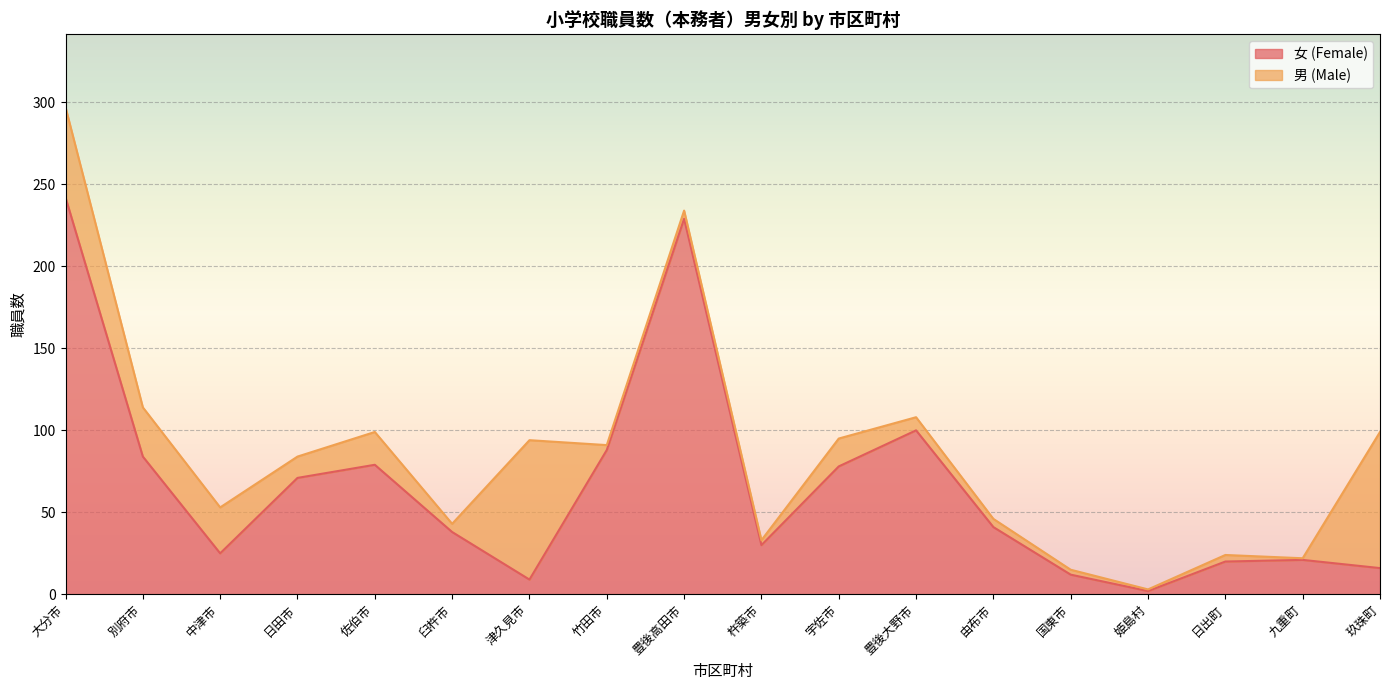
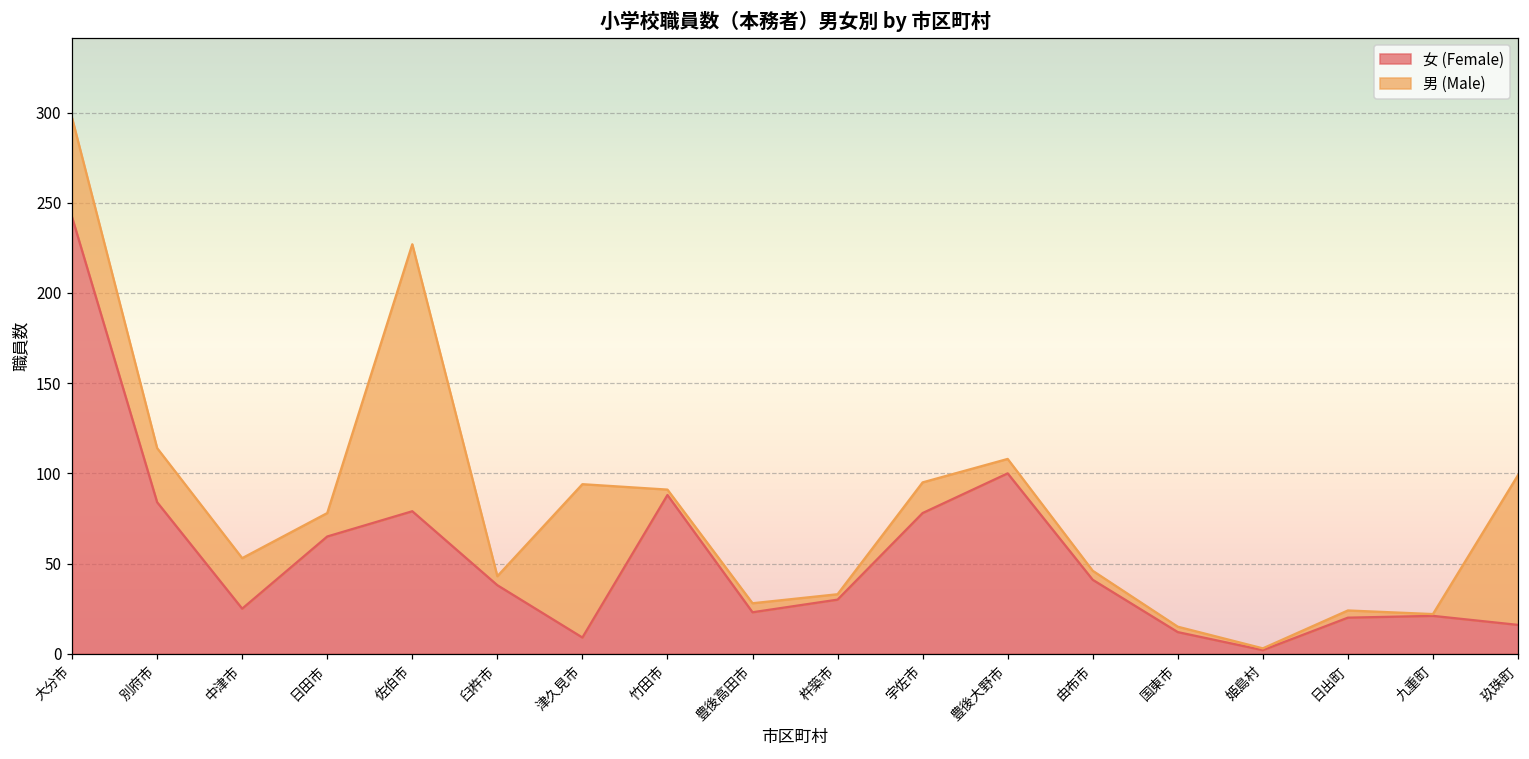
  {
    "女 (Female)": {
      "大分市": 242,
      "別府市": 84,
      "中津市": 25,
-     "日田市": 71,
+     "日田市": 65,
      "佐伯市": 79,
      "臼杵市": 38,
      "津久見市": 9,
      "竹田市": 88,
-     "豊後高田市": 229,
+     "豊後高田市": 23,
      "杵築市": 30,
      "宇佐市": 78,
      "豊後大野市": 100,
      "由布市": 41,
      "国東市": 12,
      "日出町": 20,
      "玖珠町": 16
    },
    "男 (Male)": {
      "大分市": 55,
      "別府市": 30,
      "中津市": 28,
      "日田市": 13,
-     "佐伯市": 20,
+     "佐伯市": 148,
      "臼杵市": 5,
      "津久見市": 85,
      "竹田市": 3,
      "豊後高田市": 5,
      "杵築市": 3,
      "宇佐市": 17,
      "豊後大野市": 8,
      "由布市": 5,
      "国東市": 3,
      "日出町": 4,
      "玖珠町": 83
    }
  }
